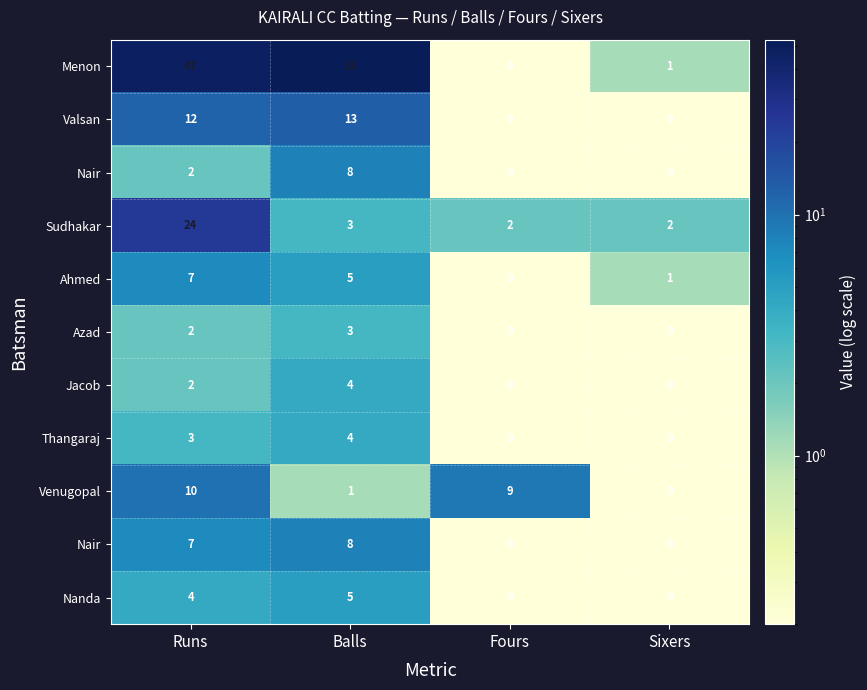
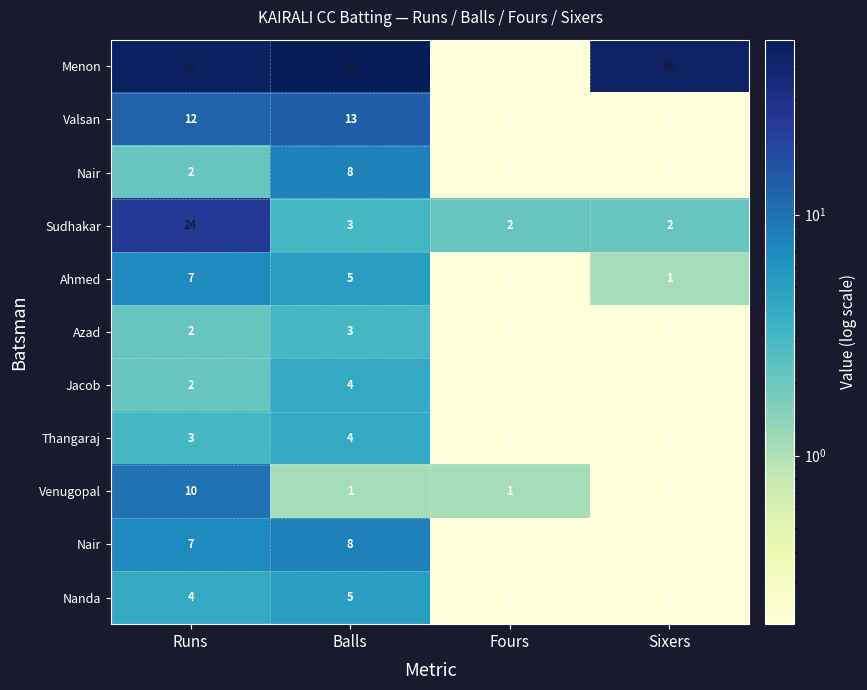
  {
    "Menon": {
      "Runs": 47,
-     "Sixers": 1
+     "Sixers": 46
    },
    "Valsan": {
      "Runs": 12,
      "Balls": 13
    },
    "Sudhakar": {
      "Runs": 24,
      "Balls": 3,
      "Fours": 2,
      "Sixers": 2
    },
    "Ahmed": {
      "Runs": 7,
      "Balls": 5,
      "Sixers": 1
    },
    "Azad": {
      "Runs": 2,
      "Balls": 3
    },
    "Jacob": {
      "Runs": 2,
      "Balls": 4
    },
    "Thangaraj": {
      "Runs": 3,
      "Balls": 4
    },
    "Venugopal": {
      "Runs": 10,
      "Balls": 1,
-     "Fours": 9
+     "Fours": 1
    },
    "Nanda": {
      "Runs": 4,
      "Balls": 5
    }
  }
